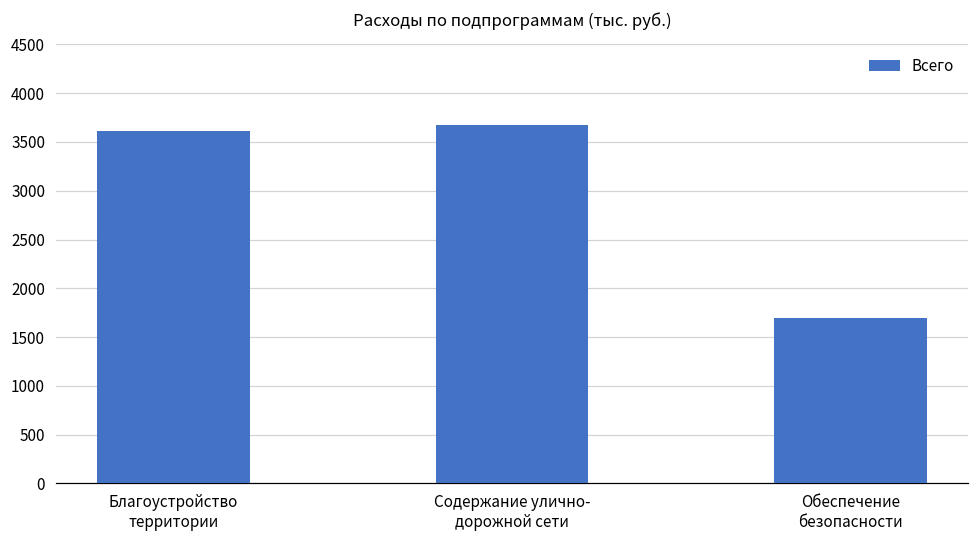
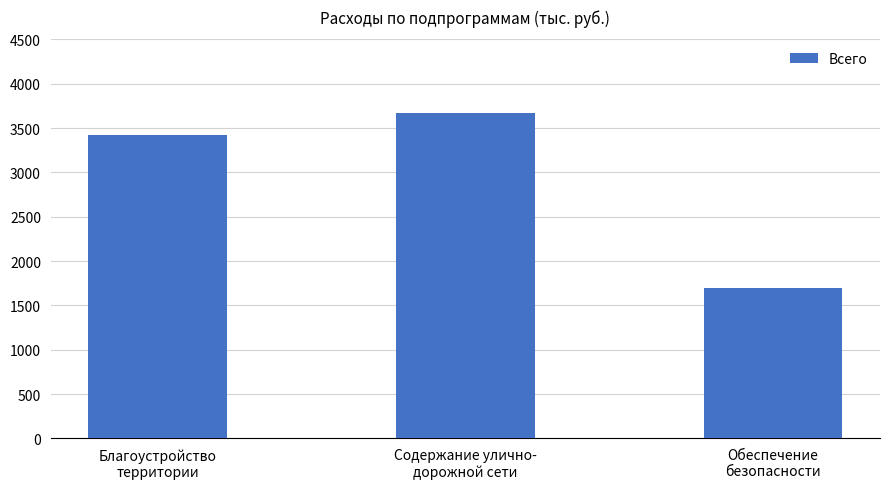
  {
-   "Благоустройство территории": 3600,
+   "Благоустройство территории": 3400,
    "Содержание улично- дорожной сети": 3700,
    "Обеспечение безопасности": 1700
  }
